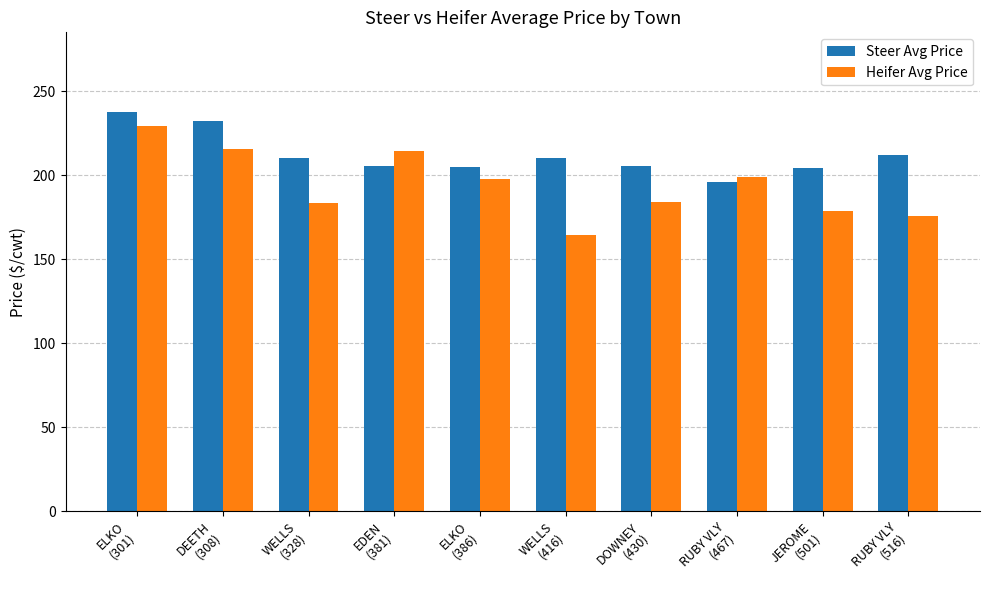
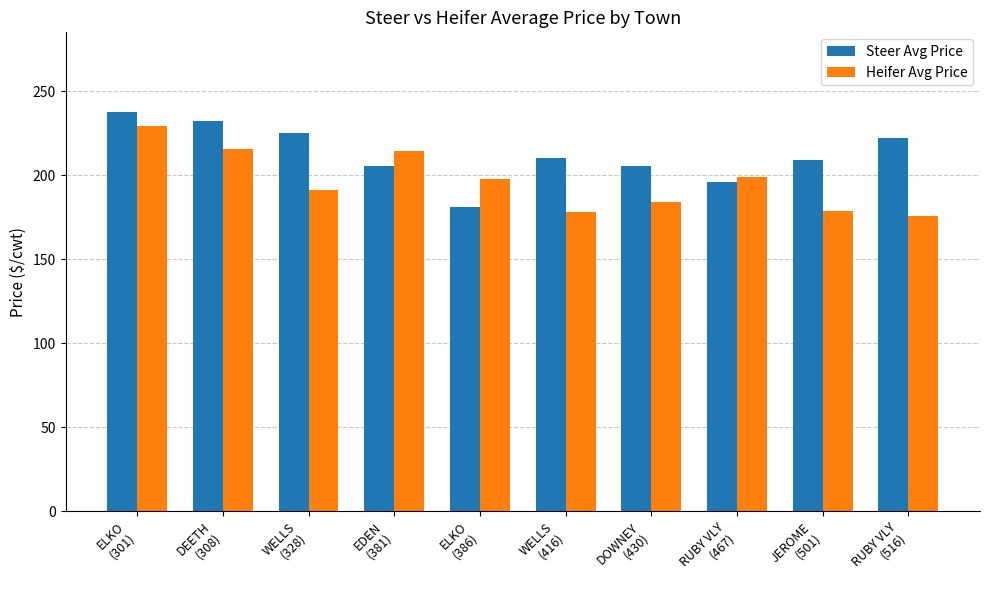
  {
    "Steer Avg Price": {
      "ELKO (301)": 238,
      "DEETH (308)": 232,
-     "WELLS (328)": 210,
+     "WELLS (328)": 225,
      "EDEN (381)": 205,
-     "ELKO (386)": 205,
+     "ELKO (386)": 181,
      "WELLS (416)": 210,
      "DOWNEY (430)": 205,
      "RUBY VLY (467)": 196,
-     "JEROME (501)": 204,
-     "RUBY VLY (516)": 212
+     "JEROME (501)": 209,
+     "RUBY VLY (516)": 222
    },
    "Heifer Avg Price": {
      "ELKO (301)": 229,
      "DEETH (308)": 216,
-     "WELLS (328)": 184,
+     "WELLS (328)": 191,
      "EDEN (381)": 215,
      "ELKO (386)": 198,
-     "WELLS (416)": 164,
+     "WELLS (416)": 178,
      "DOWNEY (430)": 184,
      "RUBY VLY (467)": 199,
      "JEROME (501)": 179,
      "RUBY VLY (516)": 176
    }
  }
